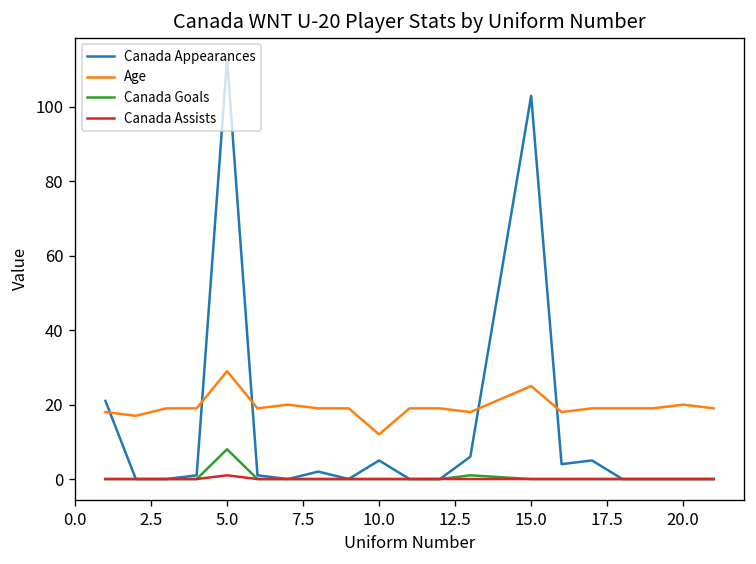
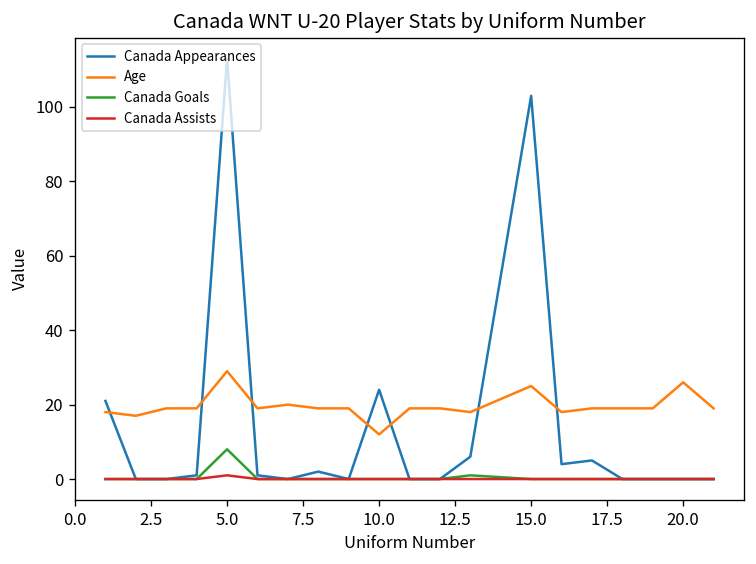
  {
    "Canada Appearances": {
-     "10.0": 5,
+     "10.0": 24,
      "15.0": 103
    },
    "Age": {
      "5.0": 29,
      "10.0": 12,
      "15.0": 25,
-     "20.0": 20
+     "20.0": 26
    },
    "Canada Goals": {
      "5.0": 8
    },
    "Canada Assists": {
      "5.0": 1
    }
  }
